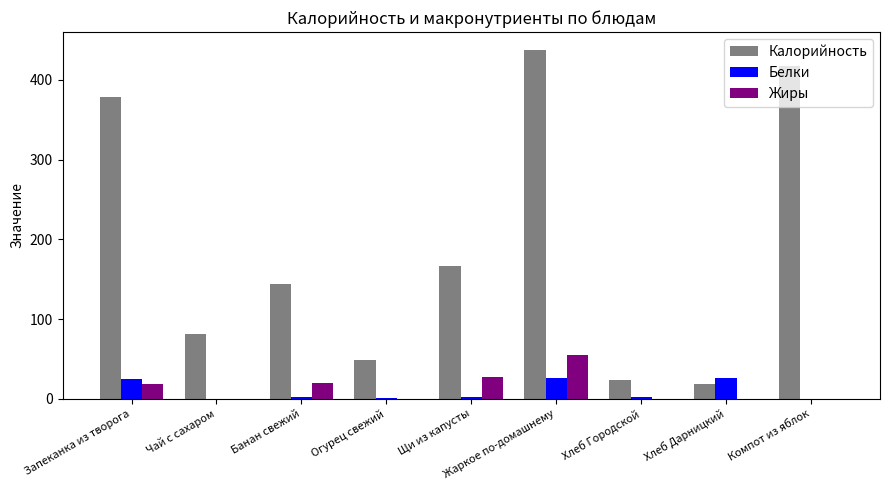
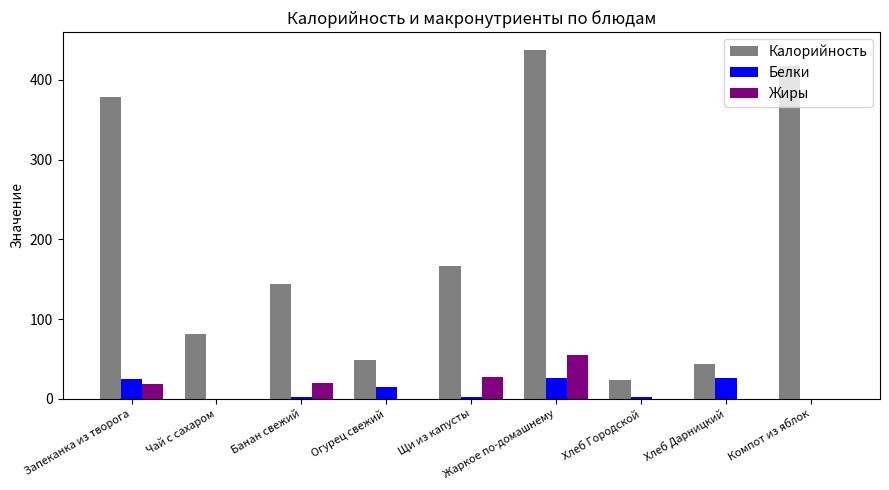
  {
    "Калорийность": {
      "Запеканка из творога": 380,
      "Чай с сахаром": 80,
      "Банан свежий": 140,
      "Огурец свежий": 50,
      "Щи из капусты": 170,
      "Жаркое по-домашнему": 440,
      "Хлеб Городской": 20,
-     "Хлеб Дарницкий": 20
+     "Хлеб Дарницкий": 40
    },
    "Белки": {
      "Запеканка из творога": 30,
      "Чай с сахаром": 0,
-     "Огурец свежий": 0,
+     "Огурец свежий": 20,
      "Жаркое по-домашнему": 30,
      "Хлеб Дарницкий": 30,
      "Компот из яблок": 0
    },
    "Жиры": {
      "Запеканка из творога": 20,
      "Чай с сахаром": 0,
      "Банан свежий": 20,
      "Огурец свежий": 0,
      "Щи из капусты": 30,
      "Жаркое по-домашнему": 60,
      "Хлеб Городской": 0,
      "Хлеб Дарницкий": 0,
      "Компот из яблок": 0
    }
  }
